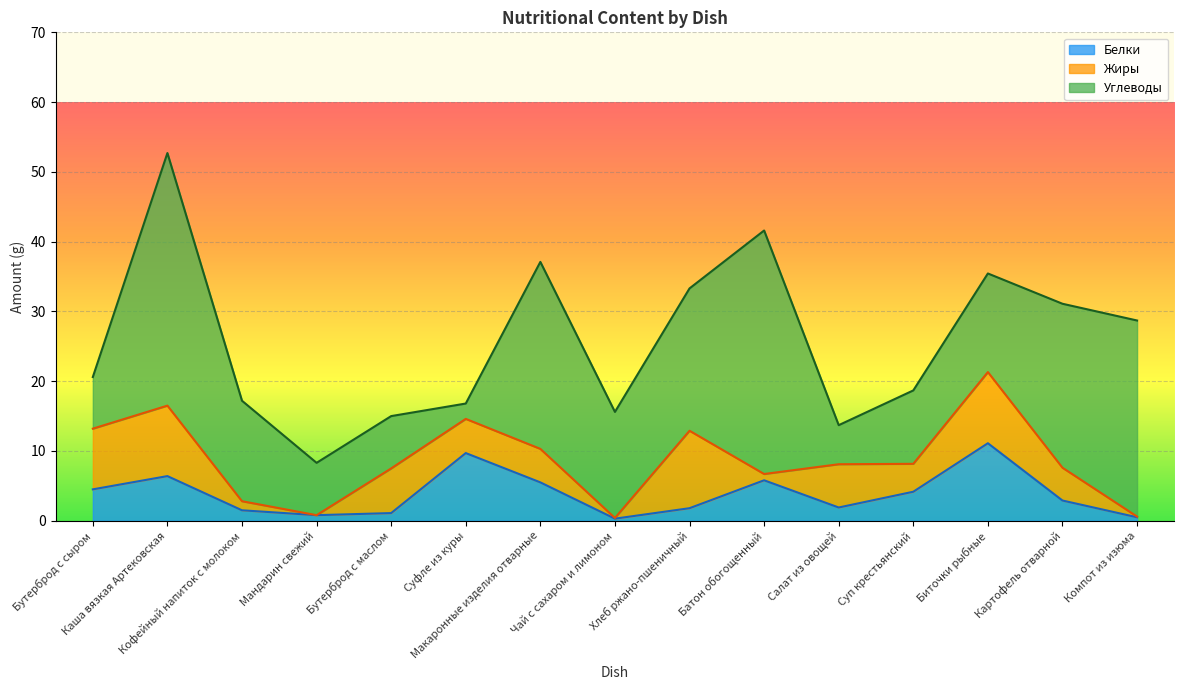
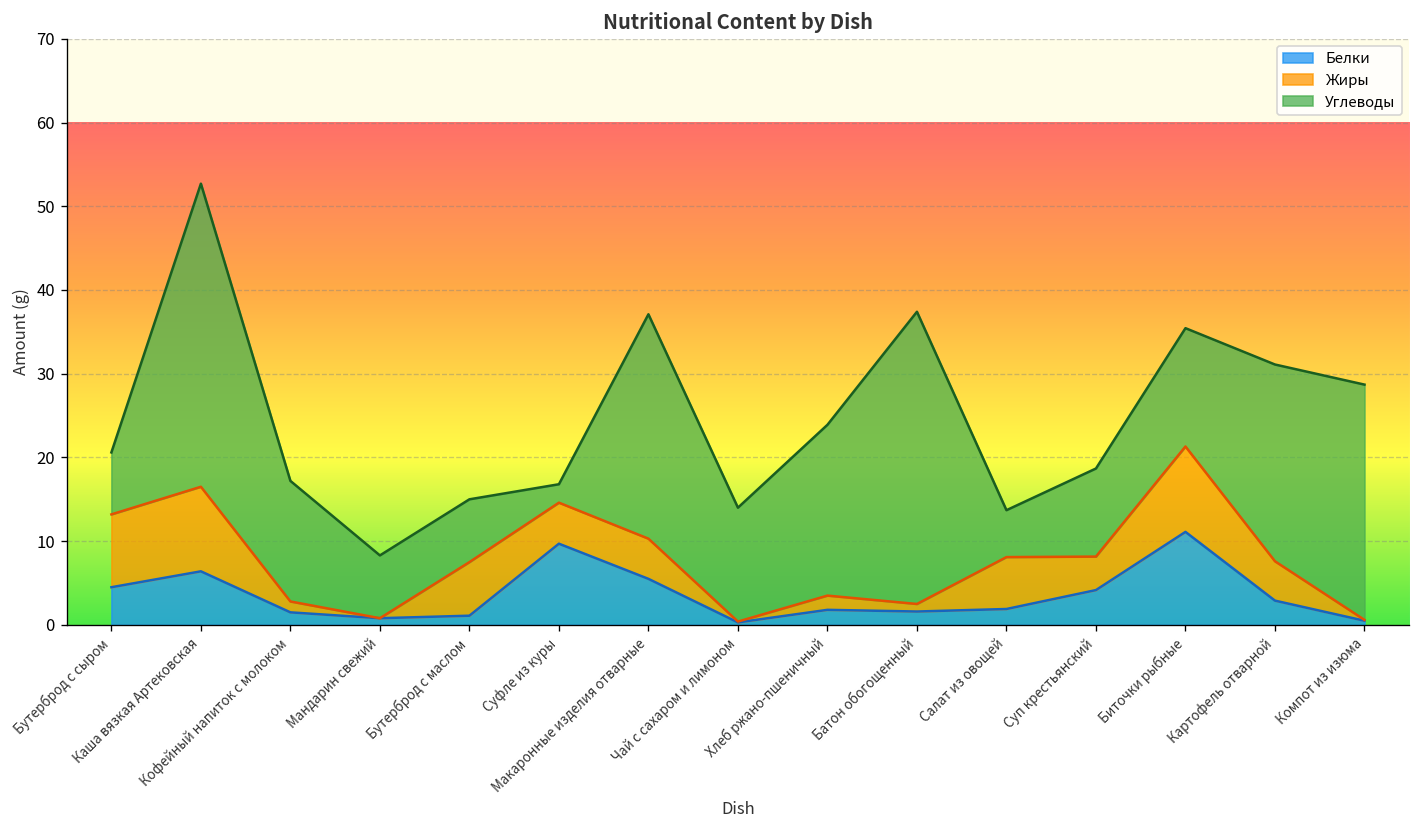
  {
    "Белки": {
      "Бутерброд с сыром": 5,
      "Каша вязкая Артековская": 6,
      "Кофейный напиток с молоком": 2,
      "Бутерброд с маслом": 1,
      "Суфле из куры": 10,
      "Макаронные изделия отварные": 6,
      "Хлеб ржано-пшеничный": 2,
-     "Батон обогощенный": 6,
+     "Батон обогощенный": 2,
      "Салат из овощей": 2,
      "Суп крестьянский": 4,
      "Биточки рыбные": 11,
      "Картофель отварной": 3
    },
    "Жиры": {
      "Бутерброд с сыром": 9,
      "Каша вязкая Артековская": 10,
      "Кофейный напиток с молоком": 1,
      "Бутерброд с маслом": 6,
      "Суфле из куры": 5,
      "Макаронные изделия отварные": 5,
-     "Хлеб ржано-пшеничный": 11,
+     "Хлеб ржано-пшеничный": 2,
      "Батон обогощенный": 1,
      "Салат из овощей": 6,
      "Суп крестьянский": 4,
      "Биточки рыбные": 10,
      "Картофель отварной": 5
    },
    "Углеводы": {
      "Бутерброд с сыром": 7,
      "Каша вязкая Артековская": 36,
      "Кофейный напиток с молоком": 14,
      "Мандарин свежий": 8,
      "Бутерброд с маслом": 8,
      "Суфле из куры": 2,
      "Макаронные изделия отварные": 27,
-     "Чай с сахаром и лимоном": 15,
+     "Чай с сахаром и лимоном": 14,
      "Хлеб ржано-пшеничный": 20,
      "Батон обогощенный": 35,
      "Салат из овощей": 6,
      "Суп крестьянский": 11,
      "Биточки рыбные": 14,
      "Картофель отварной": 24,
      "Компот из изюма": 28
    }
  }
